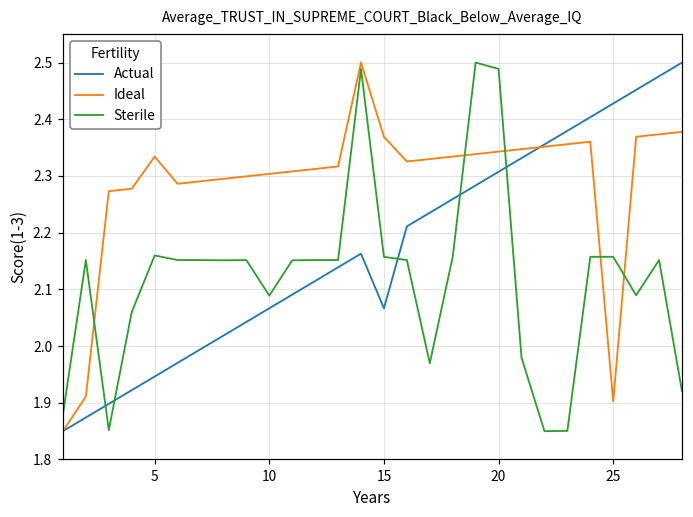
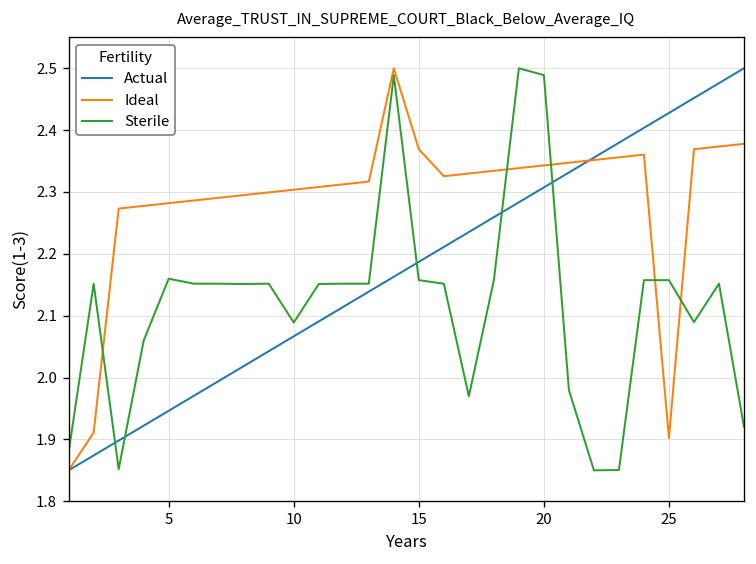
  {
    "Actual": {
      "5": 1.95,
      "10": 2.07,
-     "15": 2.07,
+     "15": 2.19,
      "20": 2.31,
      "25": 2.43
    },
    "Ideal": {
-     "5": 2.33,
+     "5": 2.28,
      "10": 2.30,
      "15": 2.37,
      "20": 2.34,
      "25": 1.90
    },
    "Sterile": {
      "5": 2.16,
      "10": 2.09,
      "15": 2.16,
      "20": 2.49,
      "25": 2.16
    }
  }
